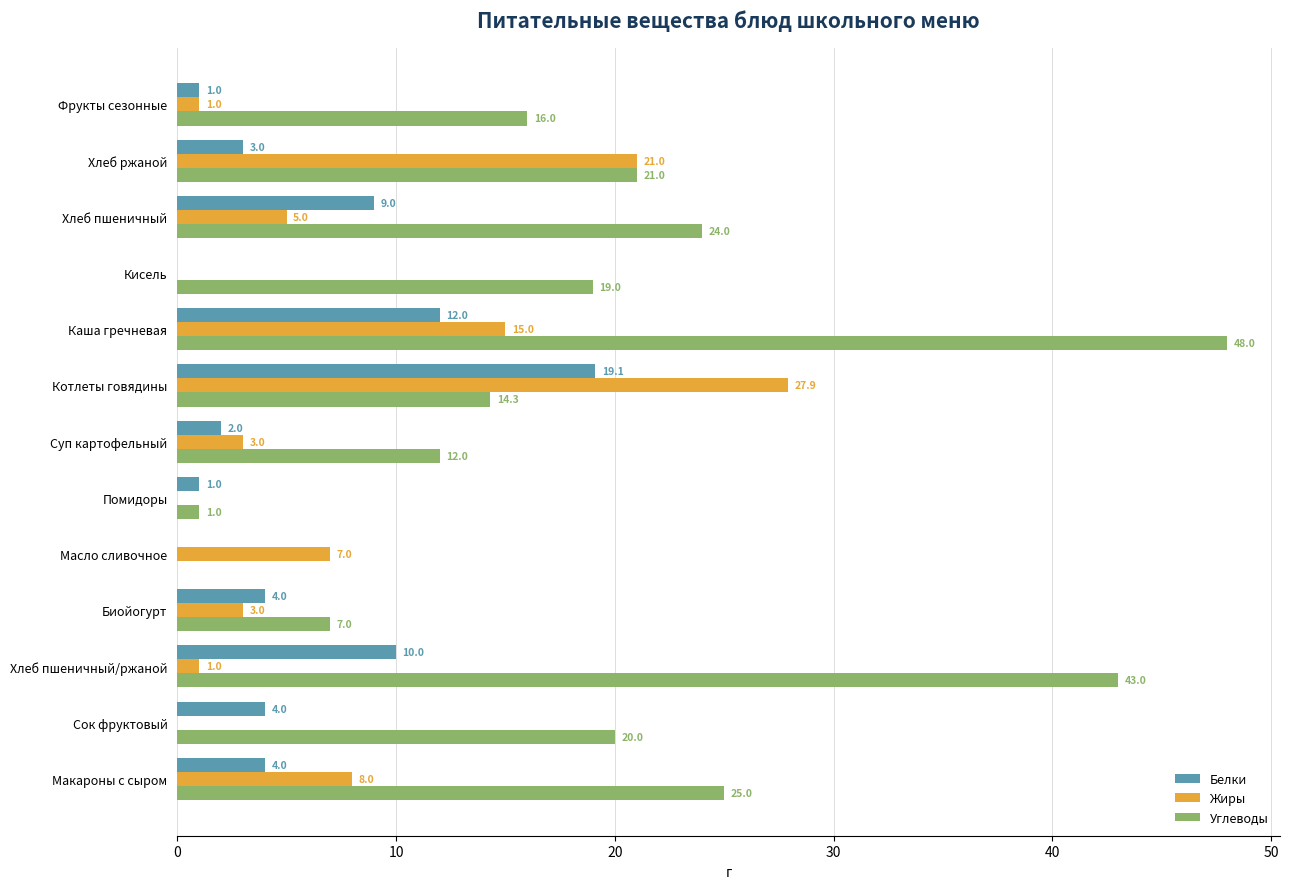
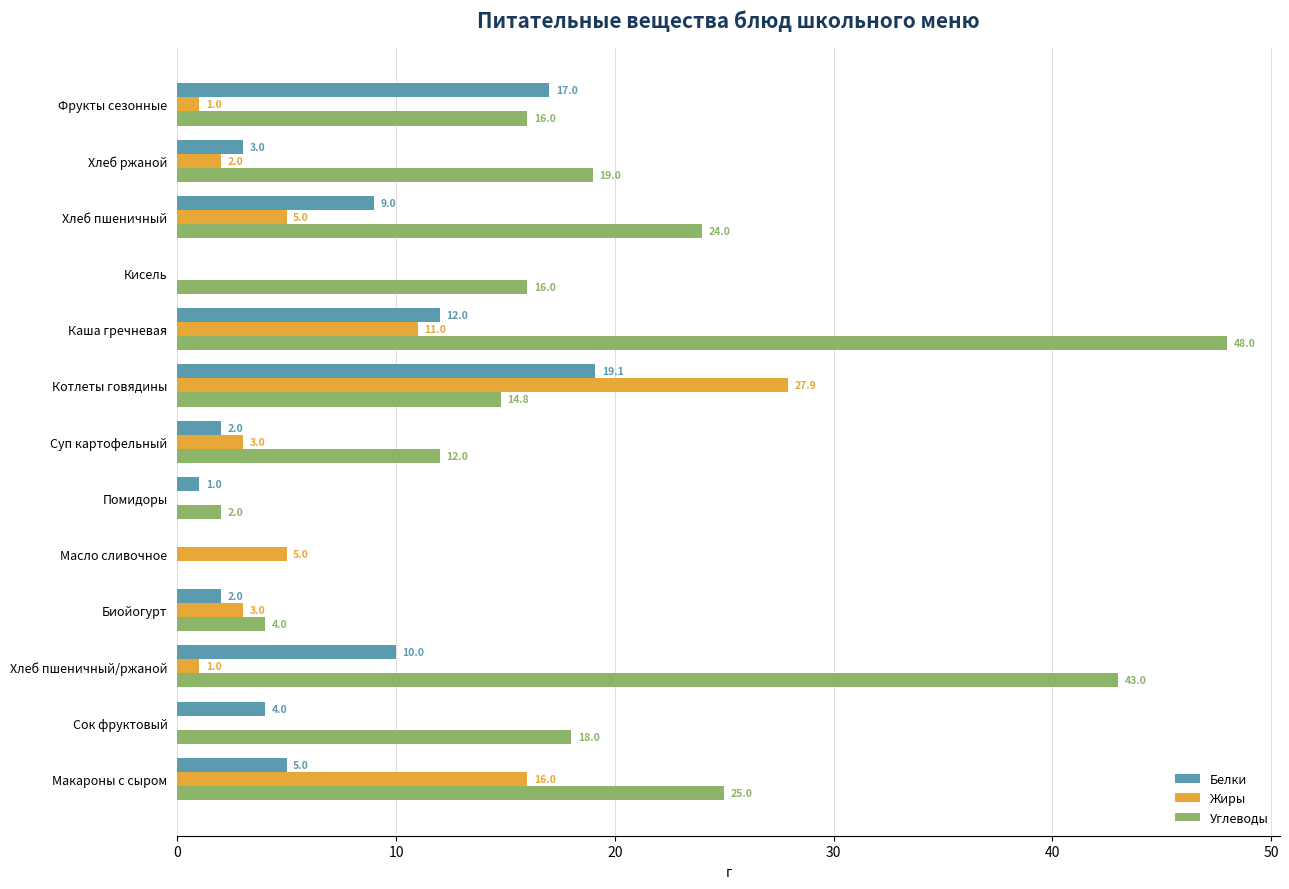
  {
    "Белки": {
-     "Фрукты сезонные": 1.0,
+     "Фрукты сезонные": 17.0,
      "Хлеб ржаной": 3.0,
      "Хлеб пшеничный": 9.0,
      "Каша гречневая": 12.0,
      "Котлеты говядины": 19.1,
      "Суп картофельный": 2.0,
      "Помидоры": 1.0,
-     "Биойогурт": 4.0,
+     "Биойогурт": 2.0,
      "Хлеб пшеничный/ржаной": 10.0,
      "Сок фруктовый": 4.0,
-     "Макароны с сыром": 4.0
+     "Макароны с сыром": 5.0
    },
    "Жиры": {
      "Фрукты сезонные": 1.0,
-     "Хлеб ржаной": 21.0,
+     "Хлеб ржаной": 2.0,
      "Хлеб пшеничный": 5.0,
-     "Каша гречневая": 15.0,
+     "Каша гречневая": 11.0,
      "Котлеты говядины": 27.9,
      "Суп картофельный": 3.0,
-     "Масло сливочное": 7.0,
+     "Масло сливочное": 5.0,
      "Биойогурт": 3.0,
      "Хлеб пшеничный/ржаной": 1.0,
-     "Макароны с сыром": 8.0
+     "Макароны с сыром": 16.0
    },
    "Углеводы": {
      "Фрукты сезонные": 16.0,
-     "Хлеб ржаной": 21.0,
+     "Хлеб ржаной": 19.0,
      "Хлеб пшеничный": 24.0,
-     "Кисель": 19.0,
+     "Кисель": 16.0,
      "Каша гречневая": 48.0,
-     "Котлеты говядины": 14.3,
+     "Котлеты говядины": 14.8,
      "Суп картофельный": 12.0,
-     "Помидоры": 1.0,
-     "Биойогурт": 7.0,
+     "Помидоры": 2.0,
+     "Биойогурт": 4.0,
      "Хлеб пшеничный/ржаной": 43.0,
-     "Сок фруктовый": 20.0,
+     "Сок фруктовый": 18.0,
      "Макароны с сыром": 25.0
    }
  }
